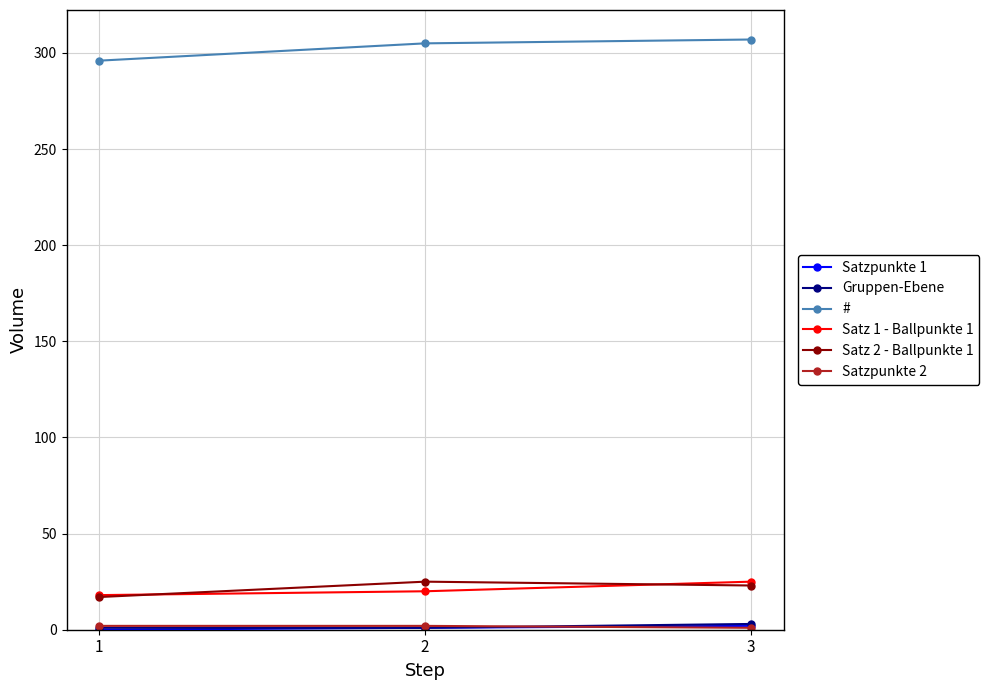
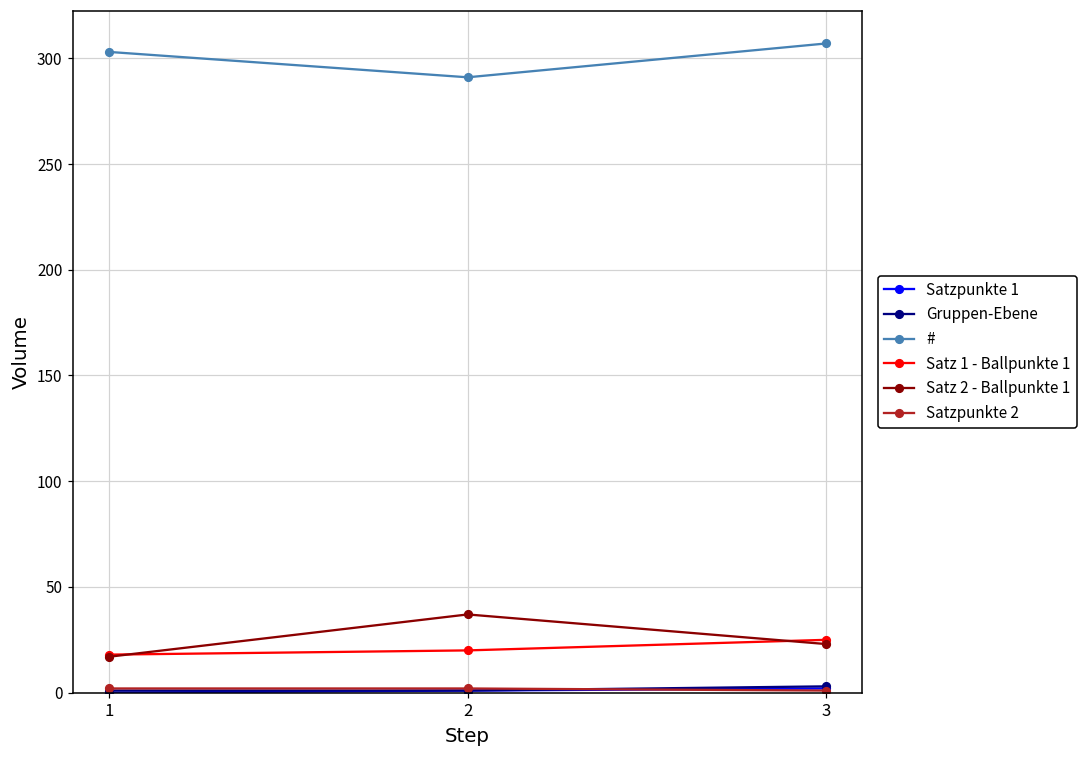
  {
    "#": {
-     "1": 296,
-     "2": 305,
+     "1": 303,
+     "2": 291,
      "3": 307
    },
    "Satz 1 - Ballpunkte 1": {
      "2": 20,
      "3": 25
    },
    "Satz 2 - Ballpunkte 1": {
-     "2": 25,
+     "2": 37,
      "3": 23
    }
  }
